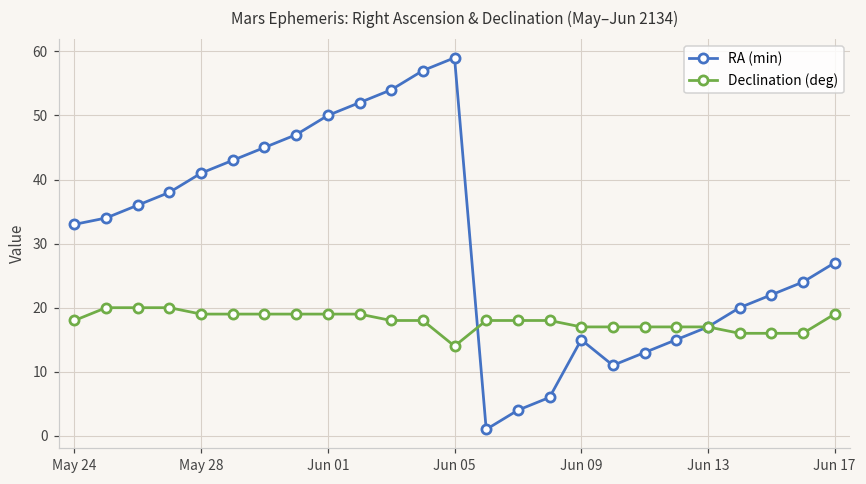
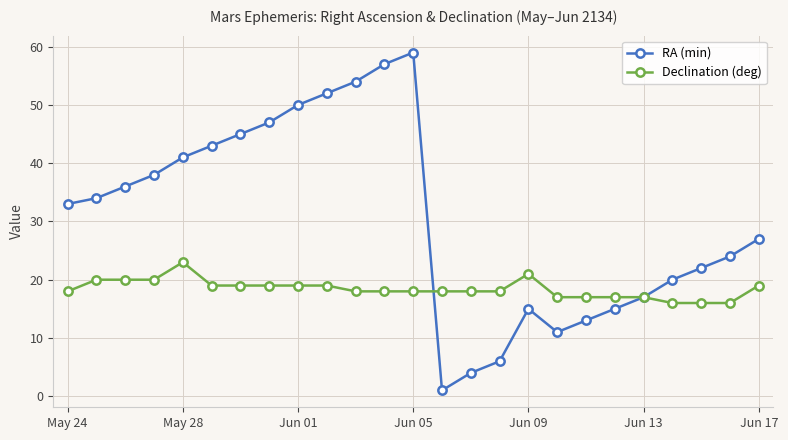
  {
    "RA (min)": {
      "May 24": 33,
      "May 28": 41,
      "Jun 01": 50,
      "Jun 05": 59,
      "Jun 09": 15,
      "Jun 17": 27
    },
    "Declination (deg)": {
      "May 24": 18,
-     "May 28": 19,
+     "May 28": 23,
      "Jun 01": 19,
-     "Jun 05": 14,
-     "Jun 09": 17,
+     "Jun 05": 18,
+     "Jun 09": 21,
      "Jun 17": 19
    }
  }
